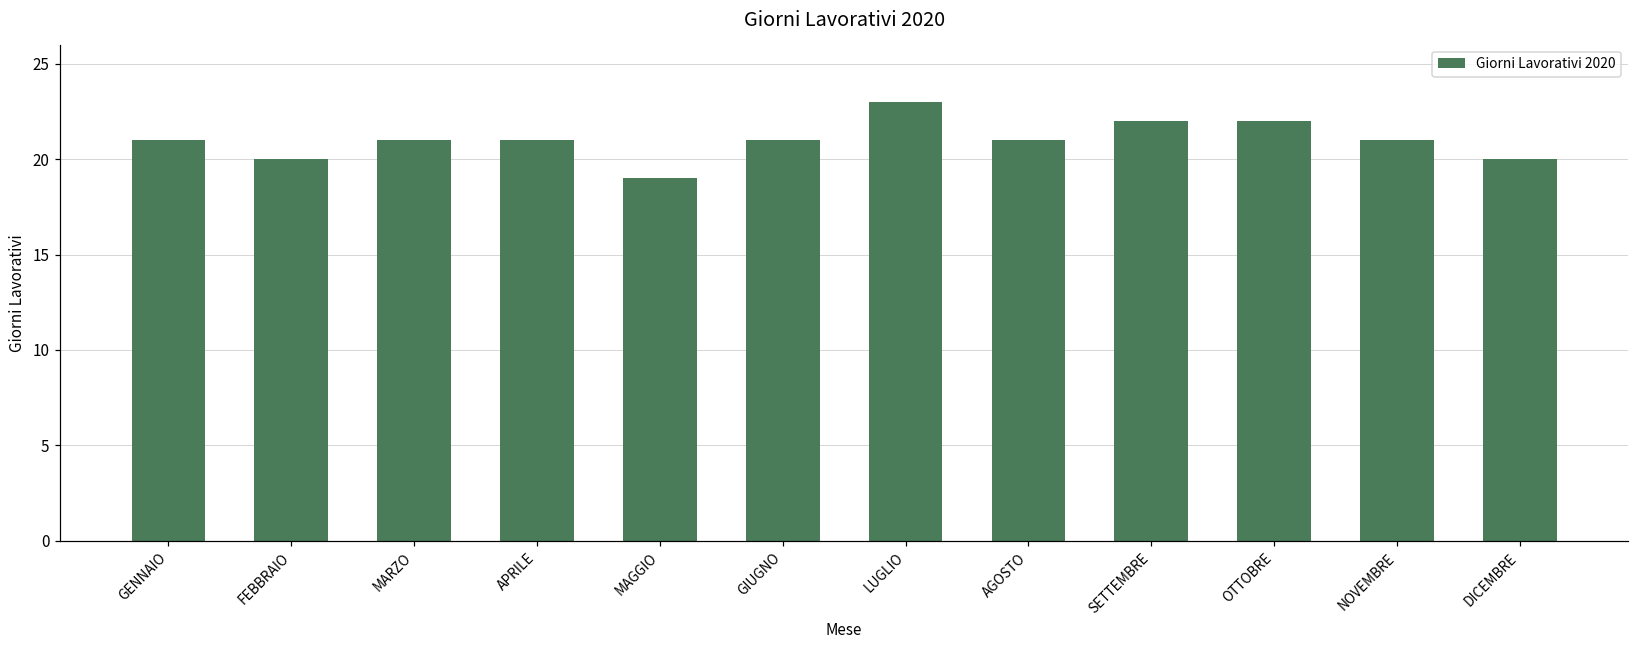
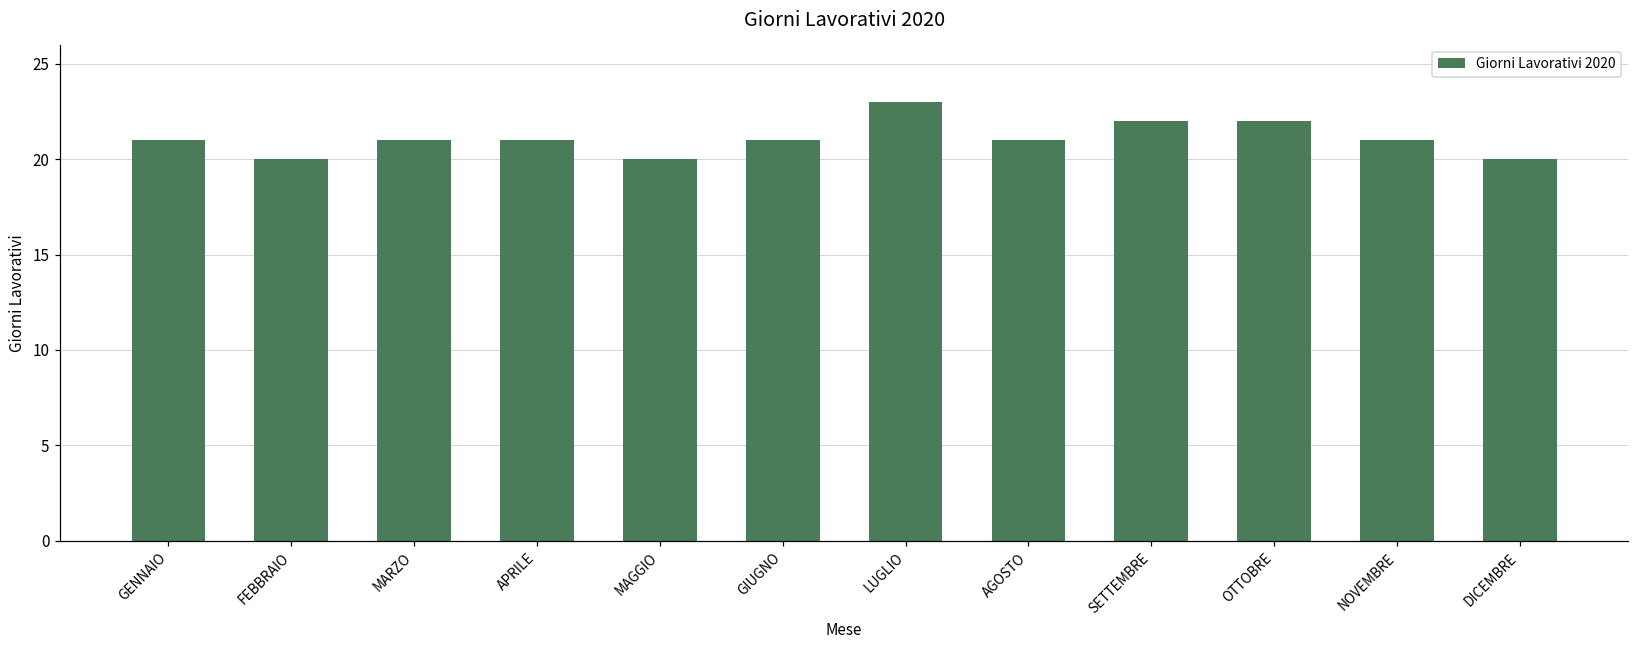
  {
    "GENNAIO": 21,
    "FEBBRAIO": 20,
    "MARZO": 21,
    "APRILE": 21,
-   "MAGGIO": 19,
+   "MAGGIO": 20,
    "GIUGNO": 21,
    "LUGLIO": 23,
    "AGOSTO": 21,
    "SETTEMBRE": 22,
    "OTTOBRE": 22,
    "NOVEMBRE": 21,
    "DICEMBRE": 20
  }
